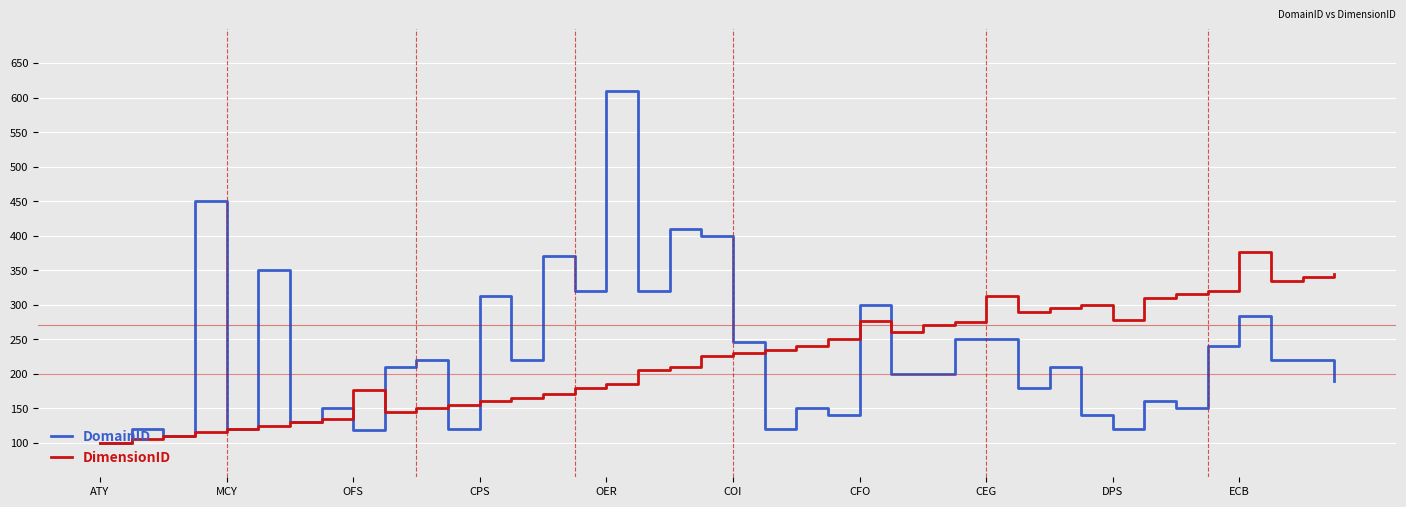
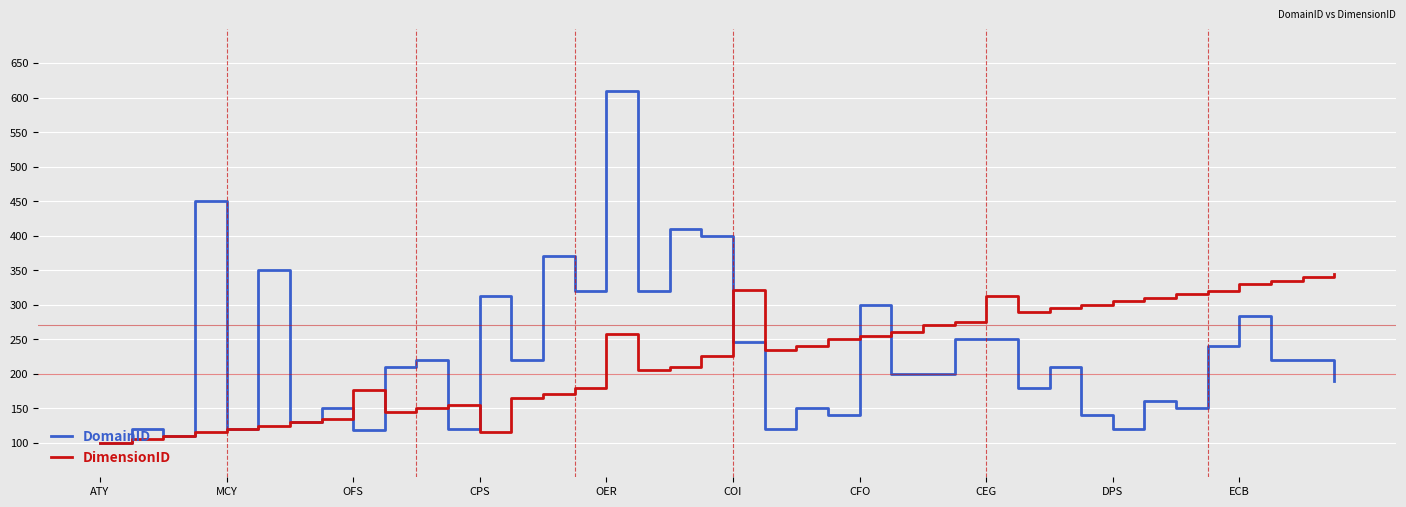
  {
    "DomainID": {
      "OFS": 120,
      "CPS": 310,
      "OER": 610,
      "COI": 250,
      "CFO": 300,
      "CEG": 250,
      "DPS": 120,
      "ECB": 280
    },
    "DimensionID": {
      "OFS": 180,
-     "CPS": 160,
-     "OER": 190,
-     "COI": 230,
-     "CFO": 280,
+     "CPS": 120,
+     "OER": 260,
+     "COI": 320,
+     "CFO": 260,
      "CEG": 310,
-     "DPS": 280,
-     "ECB": 380
+     "DPS": 310,
+     "ECB": 330
    }
  }
